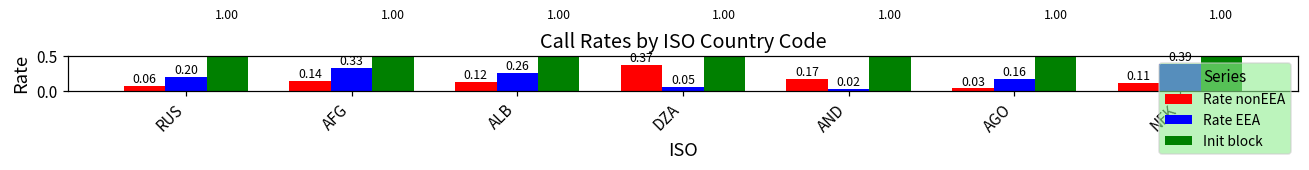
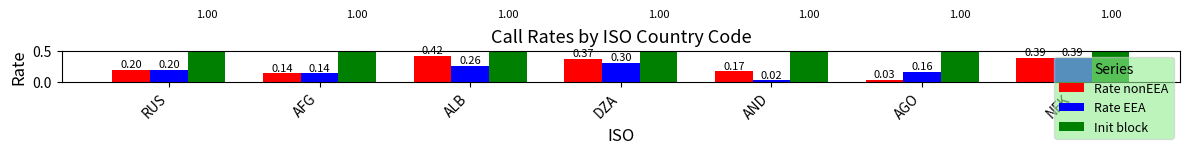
  {
    "Rate nonEEA": {
-     "RUS": 0.06,
+     "RUS": 0.20,
      "AFG": 0.14,
-     "ALB": 0.12,
+     "ALB": 0.42,
      "DZA": 0.37,
      "AND": 0.17,
      "AGO": 0.03,
-     "NFK": 0.11
+     "NFK": 0.39
    },
    "Rate EEA": {
      "RUS": 0.20,
-     "AFG": 0.33,
+     "AFG": 0.14,
      "ALB": 0.26,
-     "DZA": 0.05,
+     "DZA": 0.30,
      "AND": 0.02,
      "AGO": 0.16
    }
  }
